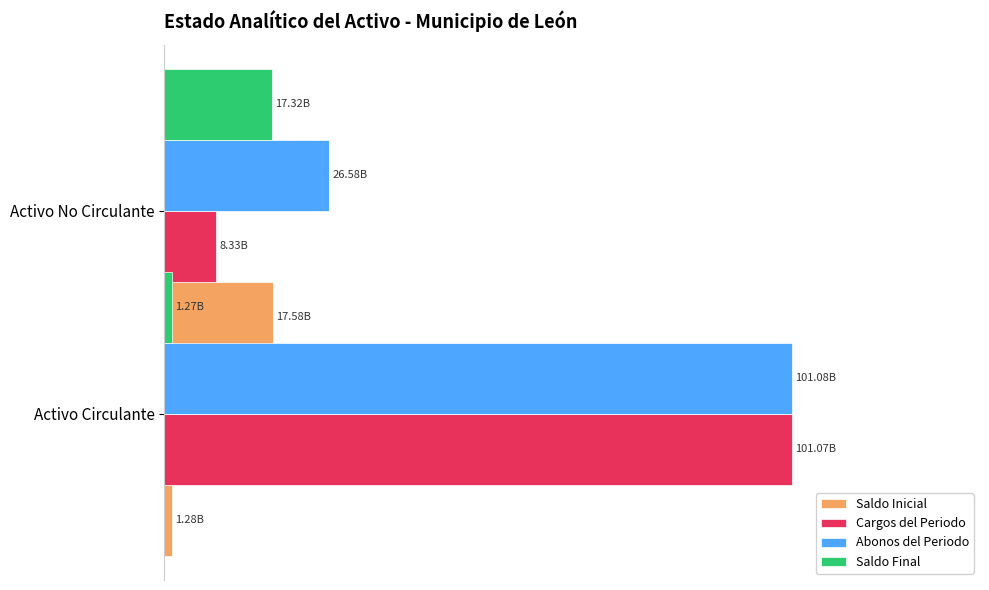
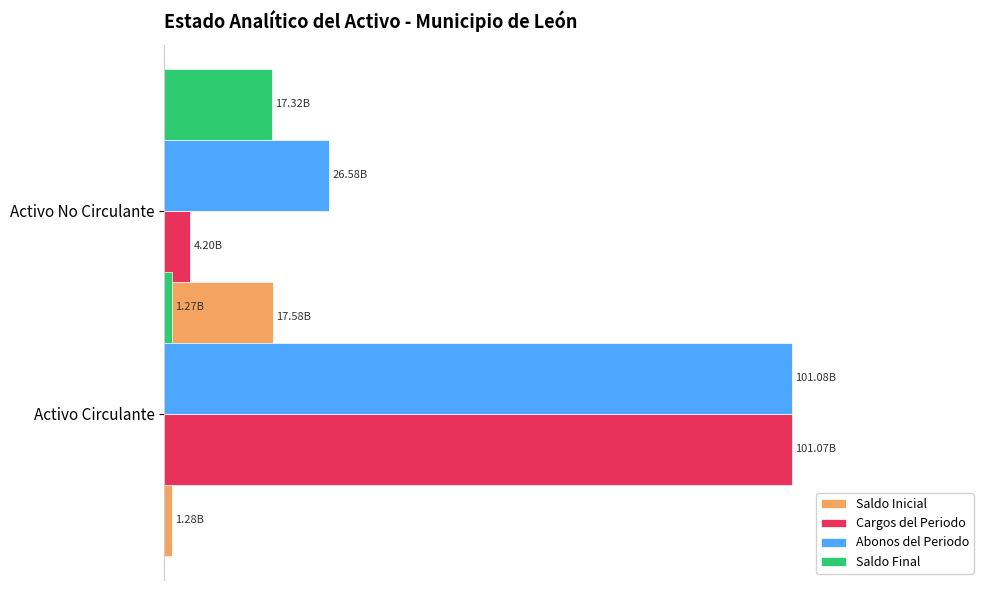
  {
    "Cargos del Periodo": {
-     "Activo No Circulante": "8.33B",
+     "Activo No Circulante": "4.20B",
      "Activo Circulante": "101.07B"
    },
    "Abonos del Periodo": {
      "Activo No Circulante": "26.58B",
      "Activo Circulante": "101.08B"
    }
  }
